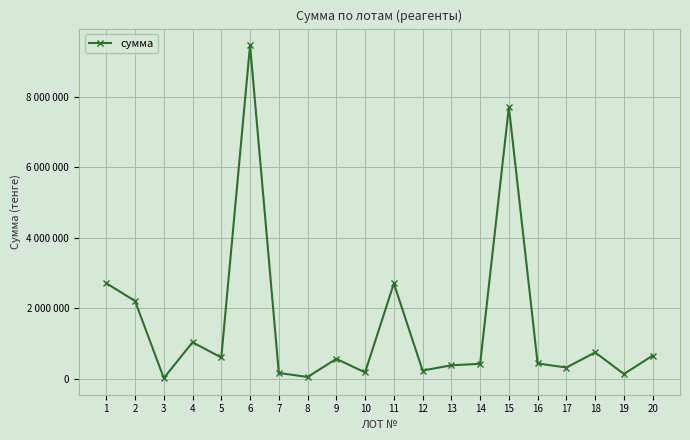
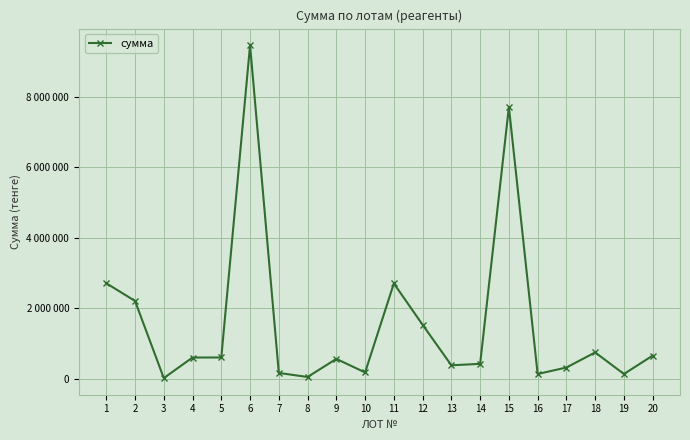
  {
    "1": 2700000,
    "2": 2200000,
    "3": 0,
-   "4": 1000000,
+   "4": 600000,
    "5": 600000,
    "6": 9500000,
    "7": 200000,
    "8": 100000,
    "9": 600000,
    "10": 200000,
    "11": 2700000,
-   "12": 200000,
+   "12": 1500000,
    "13": 400000,
    "14": 400000,
    "15": 7700000,
-   "16": 400000,
+   "16": 100000,
    "17": 300000,
    "18": 800000,
    "19": 100000,
    "20": 700000
  }
